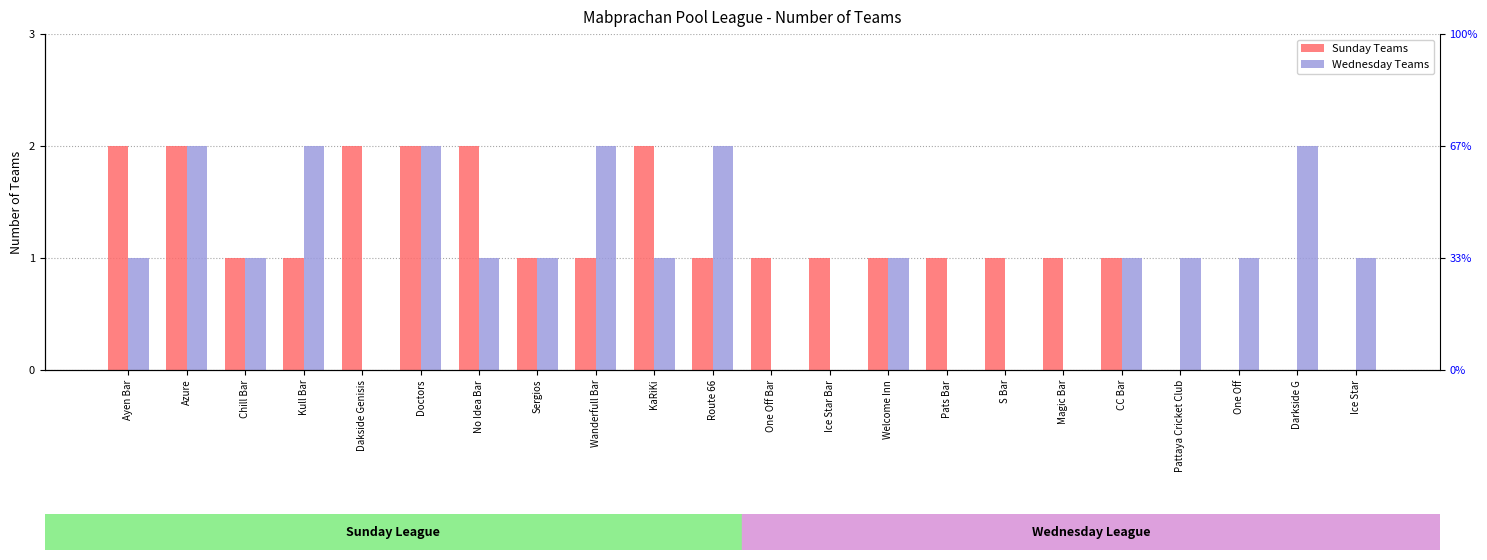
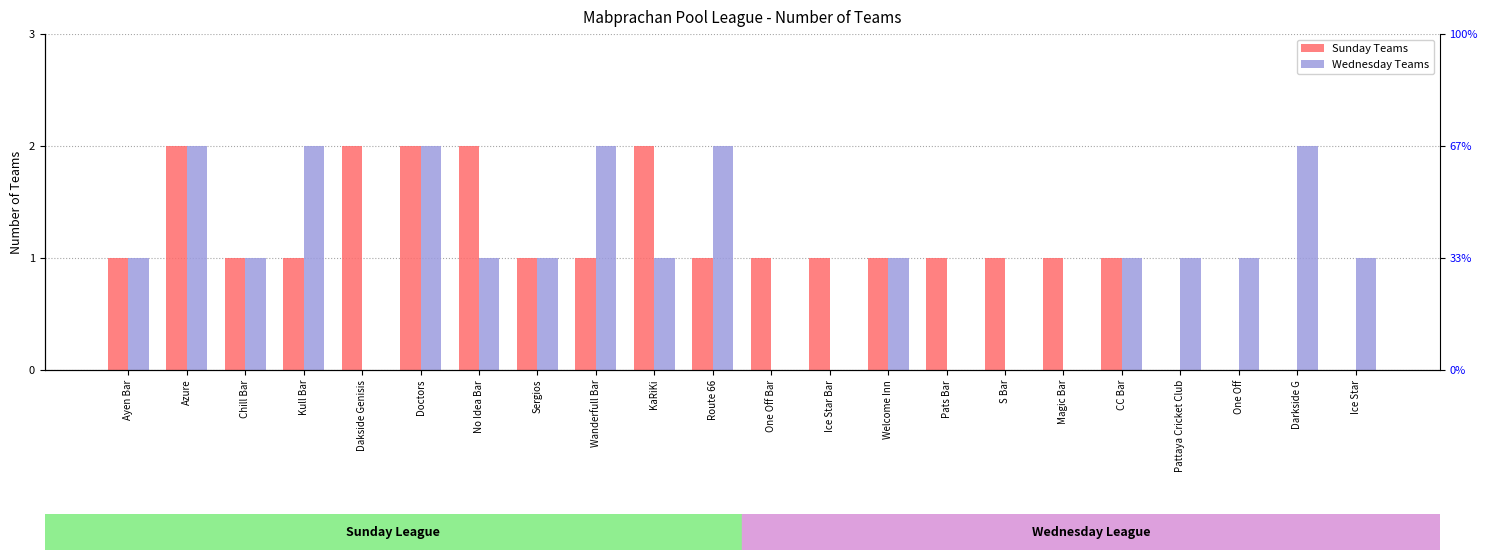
  {
    "Sunday Teams": {
-     "Ayen Bar": 2,
+     "Ayen Bar": 1,
      "Azure": 2,
      "Chill Bar": 1,
      "Kull Bar": 1,
      "Dakside Genisis": 2,
      "Doctors": 2,
      "No Idea Bar": 2,
      "Sergios": 1,
      "Wanderfull Bar": 1,
      "KaRiKi": 2,
      "Route 66": 1,
      "One Off Bar": 1,
      "Ice Star Bar": 1,
      "Welcome Inn": 1,
      "Pats Bar": 1,
      "S Bar": 1,
      "Magic Bar": 1,
      "CC Bar": 1,
      "Pattaya Cricket Club": 0,
      "One Off": 0,
      "Darkside G": 0,
      "Ice Star": 0
    },
    "Wednesday Teams": {
      "Ayen Bar": 1,
      "Azure": 2,
      "Chill Bar": 1,
      "Kull Bar": 2,
      "Dakside Genisis": 0,
      "Doctors": 2,
      "No Idea Bar": 1,
      "Sergios": 1,
      "Wanderfull Bar": 2,
      "KaRiKi": 1,
      "Route 66": 2,
      "One Off Bar": 0,
      "Ice Star Bar": 0,
      "Welcome Inn": 1,
      "Pats Bar": 0,
      "S Bar": 0,
      "Magic Bar": 0,
      "CC Bar": 1,
      "Pattaya Cricket Club": 1,
      "One Off": 1,
      "Darkside G": 2,
      "Ice Star": 1
    }
  }
